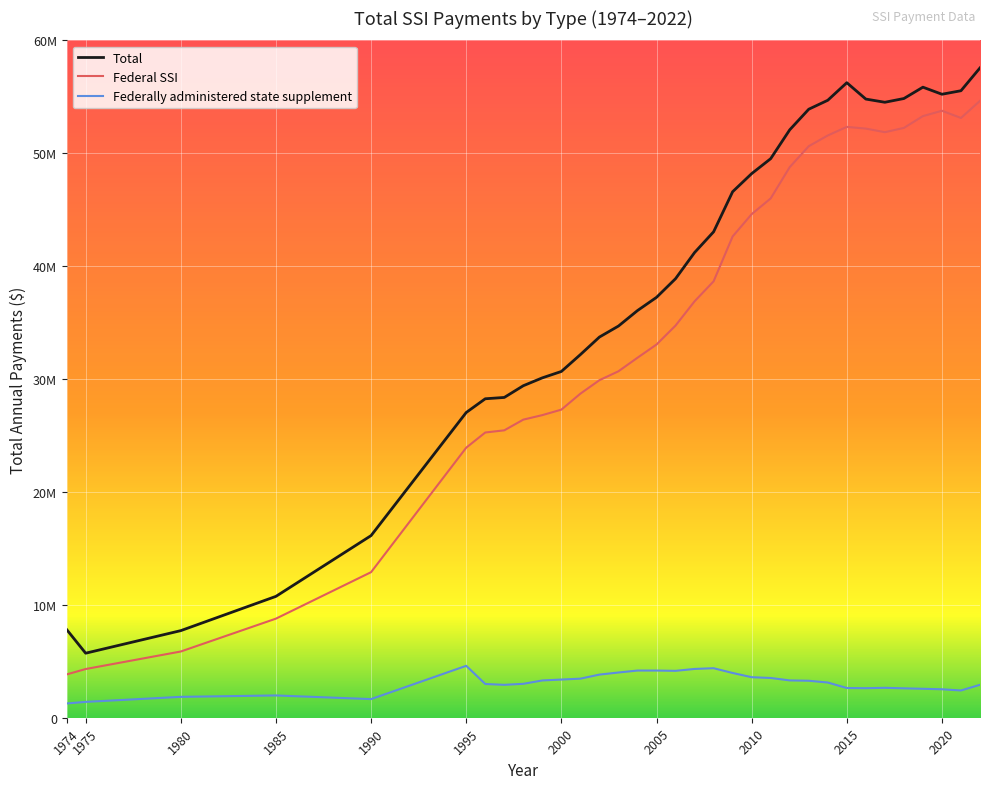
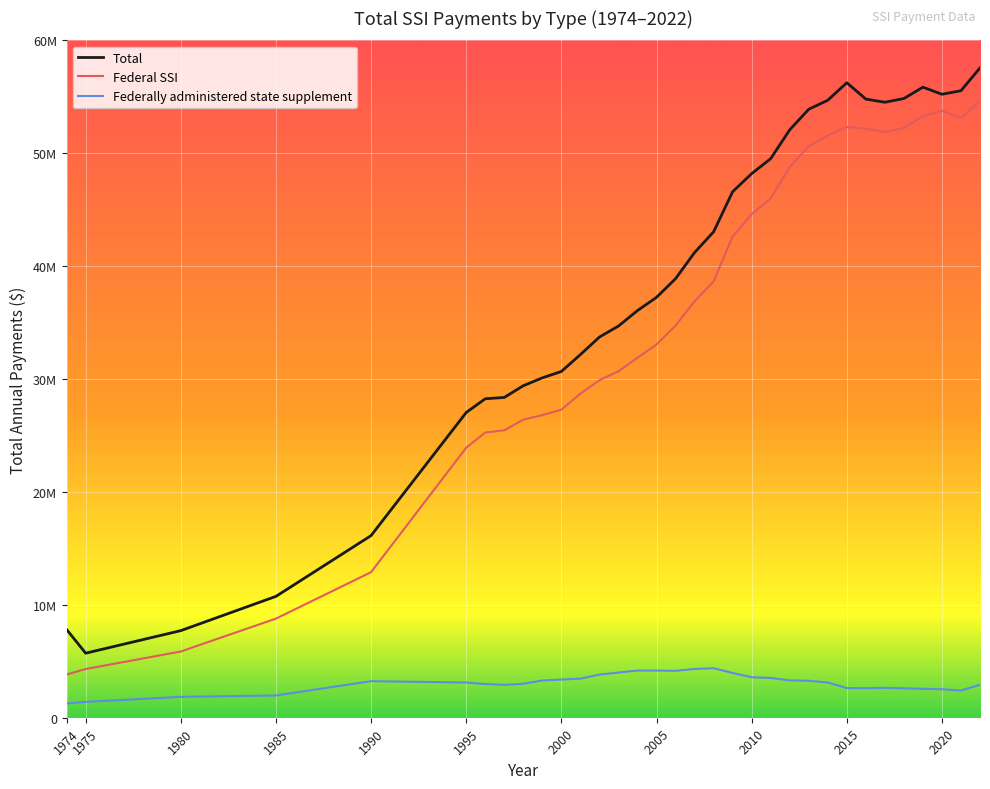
  {
    "Total": {
      "1974": 7800000,
      "1975": 5700000,
      "1980": 7700000,
      "1985": 10700000,
      "1990": 16100000,
      "1995": 27000000,
      "2000": 30700000,
      "2005": 37200000,
      "2010": 48200000,
      "2015": 56200000,
      "2020": 55200000
    },
    "Federal SSI": {
      "1974": 3800000,
      "1975": 4300000,
      "1980": 5900000,
      "1985": 8800000,
      "1990": 12900000,
      "1995": 23900000,
      "2000": 27300000,
      "2005": 33100000,
      "2010": 44600000,
      "2015": 52300000,
      "2020": 53800000
    },
    "Federally administered state supplement": {
      "1974": 1300000,
      "1975": 1400000,
      "1980": 1800000,
      "1985": 2000000,
-     "1990": 1600000,
-     "1995": 4600000,
+     "1990": 3200000,
+     "1995": 3100000,
      "2000": 3400000,
      "2005": 4200000,
      "2010": 3600000,
      "2015": 2600000,
      "2020": 2500000
    }
  }
